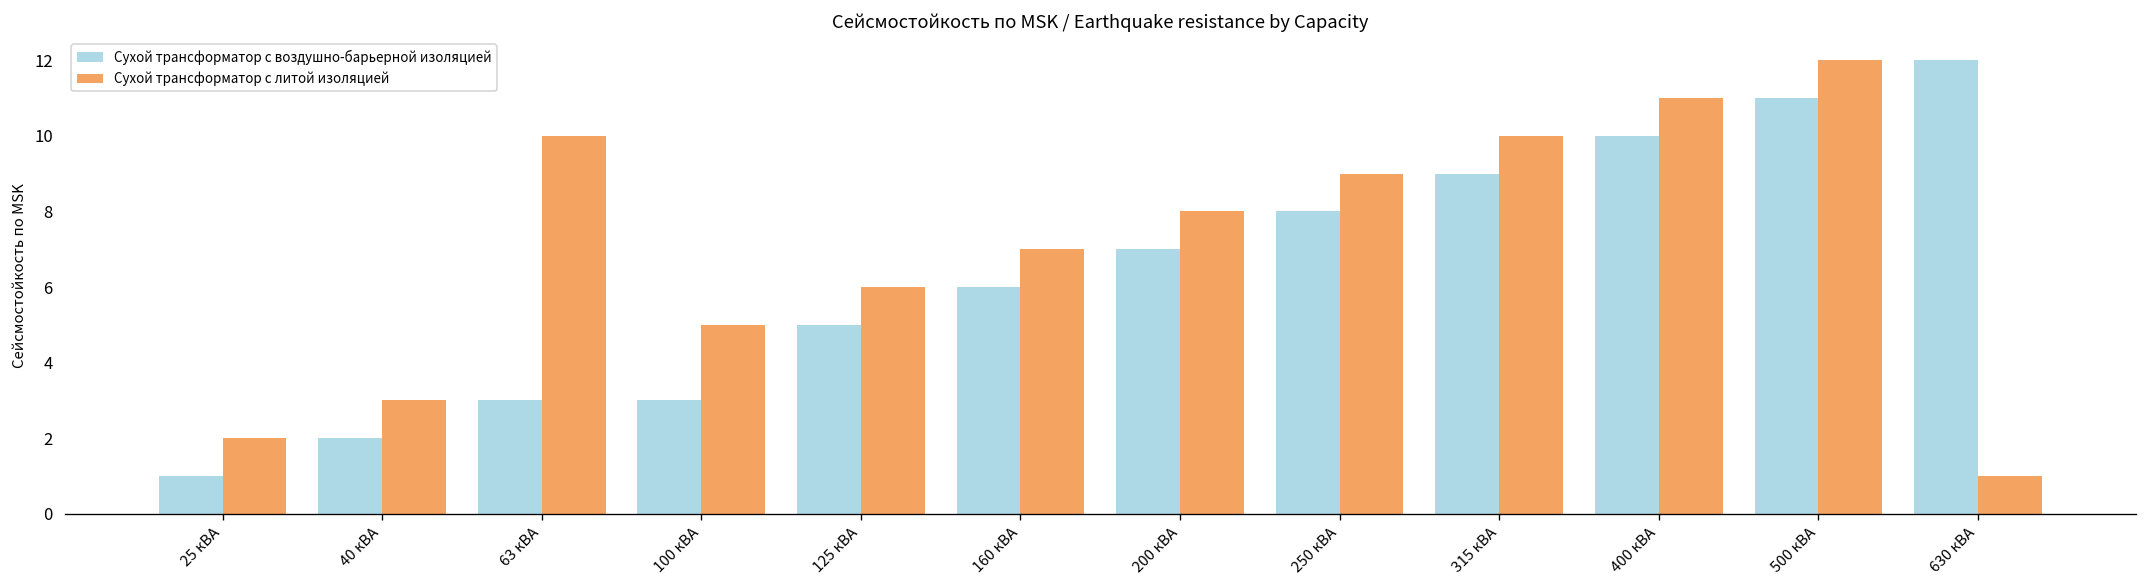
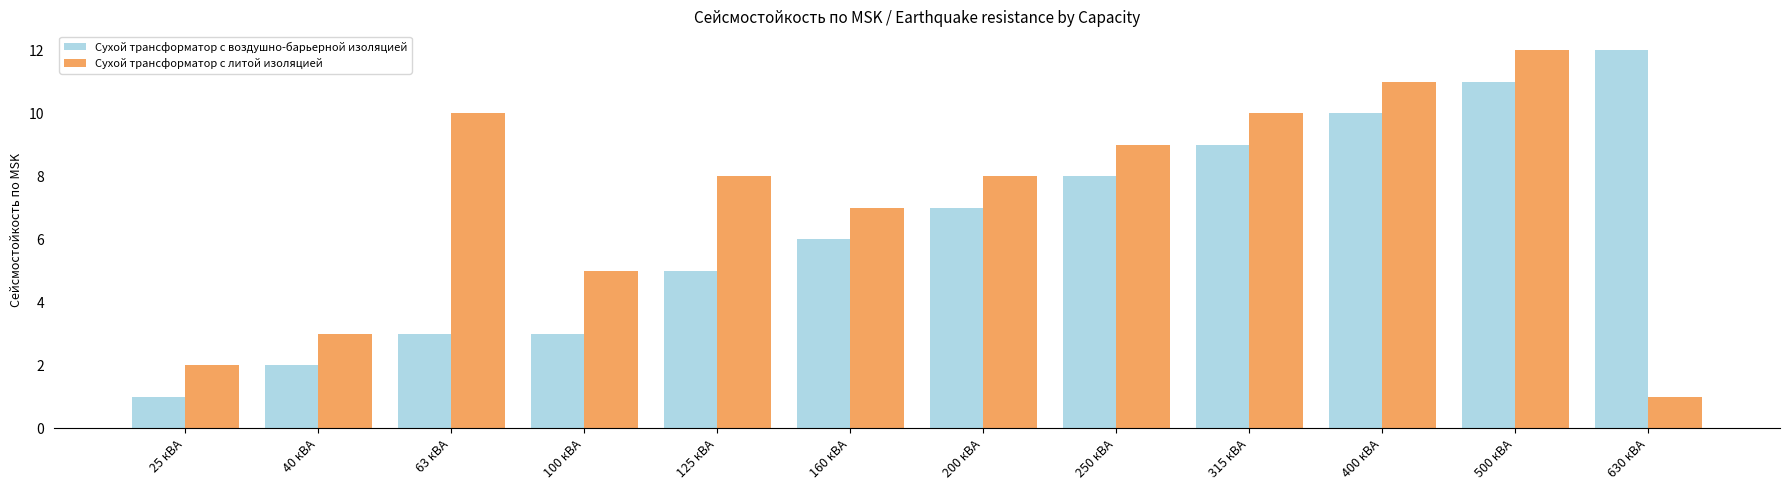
  {
    "Сухой трансформатор с воздушно-барьерной изоляцией": {
      "25 кВА": 1,
      "40 кВА": 2,
      "63 кВА": 3,
      "100 кВА": 3,
      "125 кВА": 5,
      "160 кВА": 6,
      "200 кВА": 7,
      "250 кВА": 8,
      "315 кВА": 9,
      "400 кВА": 10,
      "500 кВА": 11,
      "630 кВА": 12
    },
    "Сухой трансформатор с литой изоляцией": {
      "25 кВА": 2,
      "40 кВА": 3,
      "63 кВА": 10,
      "100 кВА": 5,
-     "125 кВА": 6,
+     "125 кВА": 8,
      "160 кВА": 7,
      "200 кВА": 8,
      "250 кВА": 9,
      "315 кВА": 10,
      "400 кВА": 11,
      "500 кВА": 12,
      "630 кВА": 1
    }
  }
